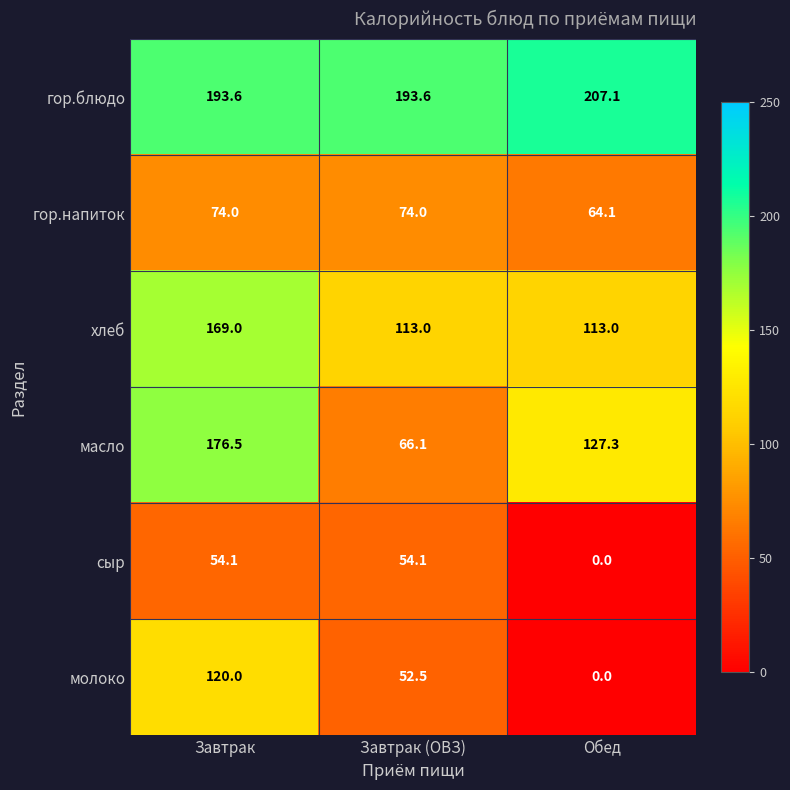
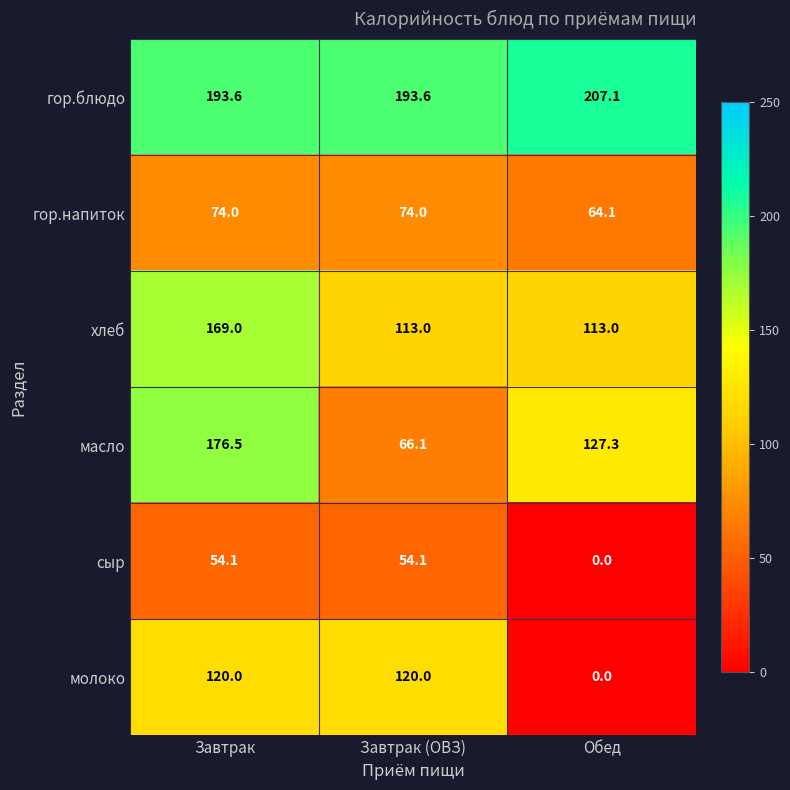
  {
    "гор.блюдо": {
      "Завтрак": 193.6,
      "Завтрак (ОВЗ)": 193.6,
      "Обед": 207.1
    },
    "гор.напиток": {
      "Завтрак": 74.0,
      "Завтрак (ОВЗ)": 74.0,
      "Обед": 64.1
    },
    "хлеб": {
      "Завтрак": 169.0,
      "Завтрак (ОВЗ)": 113.0,
      "Обед": 113.0
    },
    "масло": {
      "Завтрак": 176.5,
      "Завтрак (ОВЗ)": 66.1,
      "Обед": 127.3
    },
    "сыр": {
      "Завтрак": 54.1,
      "Завтрак (ОВЗ)": 54.1,
      "Обед": 0.0
    },
    "молоко": {
      "Завтрак": 120.0,
-     "Завтрак (ОВЗ)": 52.5,
+     "Завтрак (ОВЗ)": 120.0,
      "Обед": 0.0
    }
  }
